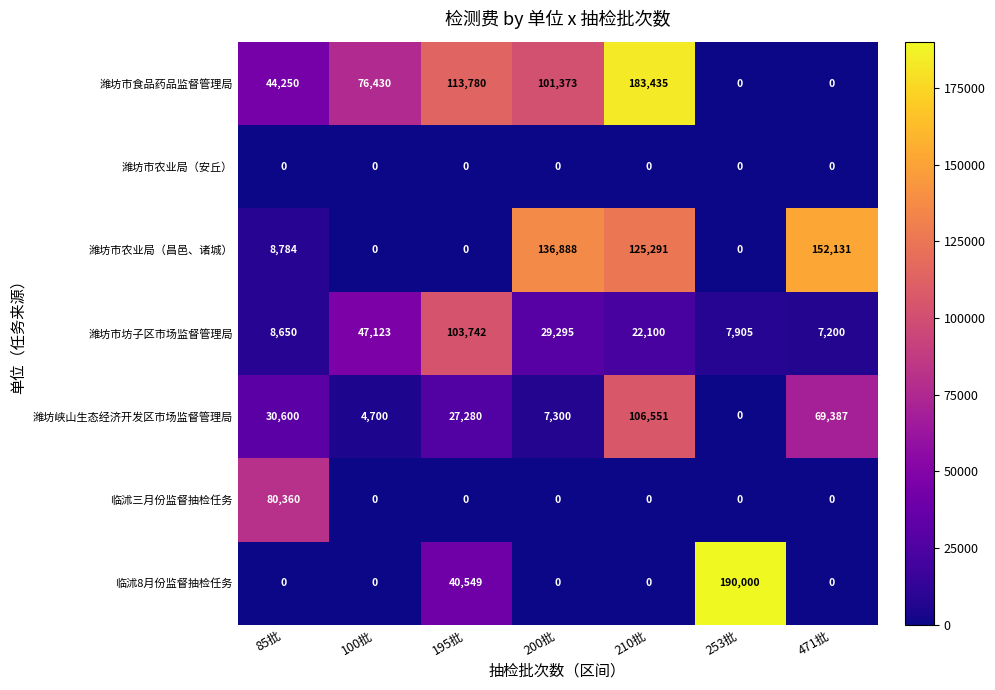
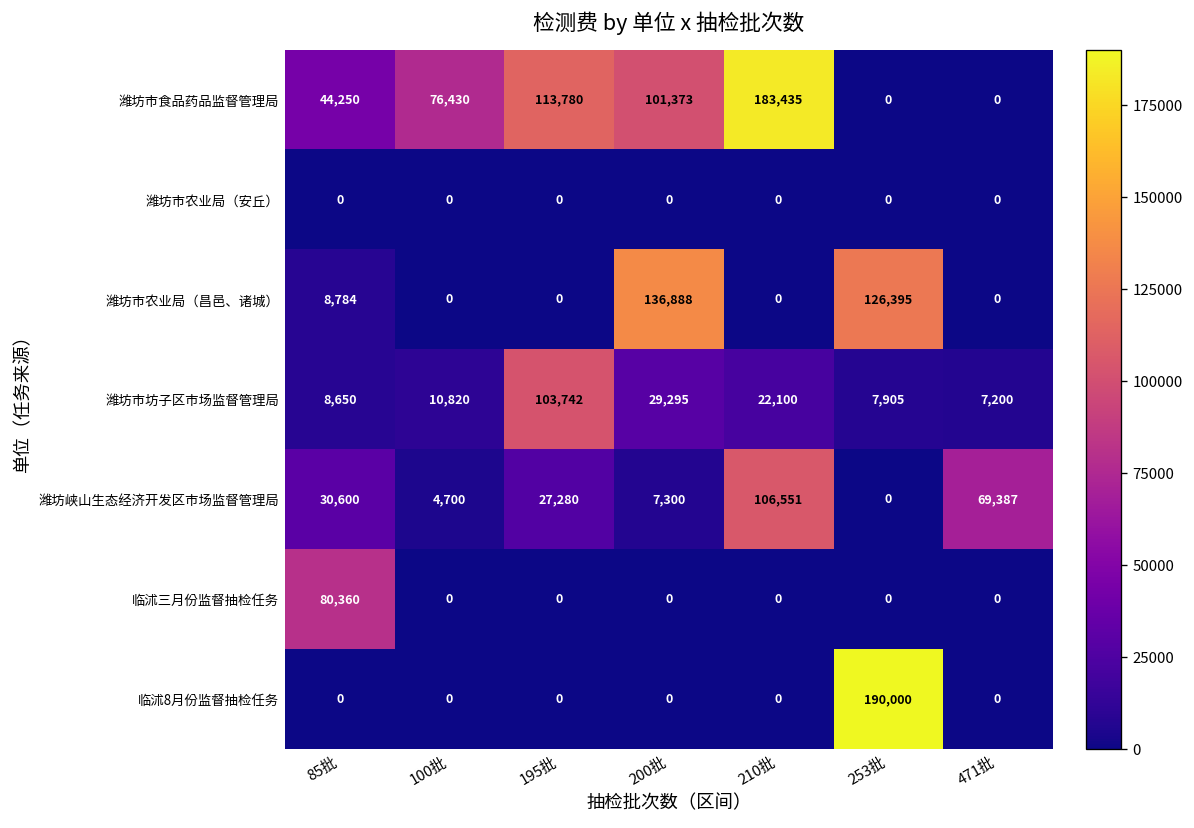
  {
    "潍坊市食品药品监督管理局": {
      "85批": "44,250",
      "100批": "76,430",
      "195批": "113,780",
      "200批": "101,373",
      "210批": "183,435",
      "253批": "0",
      "471批": "0"
    },
    "潍坊市农业局（安丘）": {
      "85批": "0",
      "100批": "0",
      "195批": "0",
      "200批": "0",
      "210批": "0",
      "253批": "0",
      "471批": "0"
    },
    "潍坊市农业局（昌邑、诸城）": {
      "85批": "8,784",
      "100批": "0",
      "195批": "0",
      "200批": "136,888",
-     "210批": "125,291",
-     "253批": "0",
-     "471批": "152,131"
+     "210批": "0",
+     "253批": "126,395",
+     "471批": "0"
    },
    "潍坊市坊子区市场监督管理局": {
      "85批": "8,650",
-     "100批": "47,123",
+     "100批": "10,820",
      "195批": "103,742",
      "200批": "29,295",
      "210批": "22,100",
      "253批": "7,905",
      "471批": "7,200"
    },
    "潍坊峡山生态经济开发区市场监督管理局": {
      "85批": "30,600",
      "100批": "4,700",
      "195批": "27,280",
      "200批": "7,300",
      "210批": "106,551",
      "253批": "0",
      "471批": "69,387"
    },
    "临沭三月份监督抽检任务": {
      "85批": "80,360",
      "100批": "0",
      "195批": "0",
      "200批": "0",
      "210批": "0",
      "253批": "0",
      "471批": "0"
    },
    "临沭8月份监督抽检任务": {
      "85批": "0",
      "100批": "0",
-     "195批": "40,549",
+     "195批": "0",
      "200批": "0",
      "210批": "0",
      "253批": "190,000",
      "471批": "0"
    }
  }
